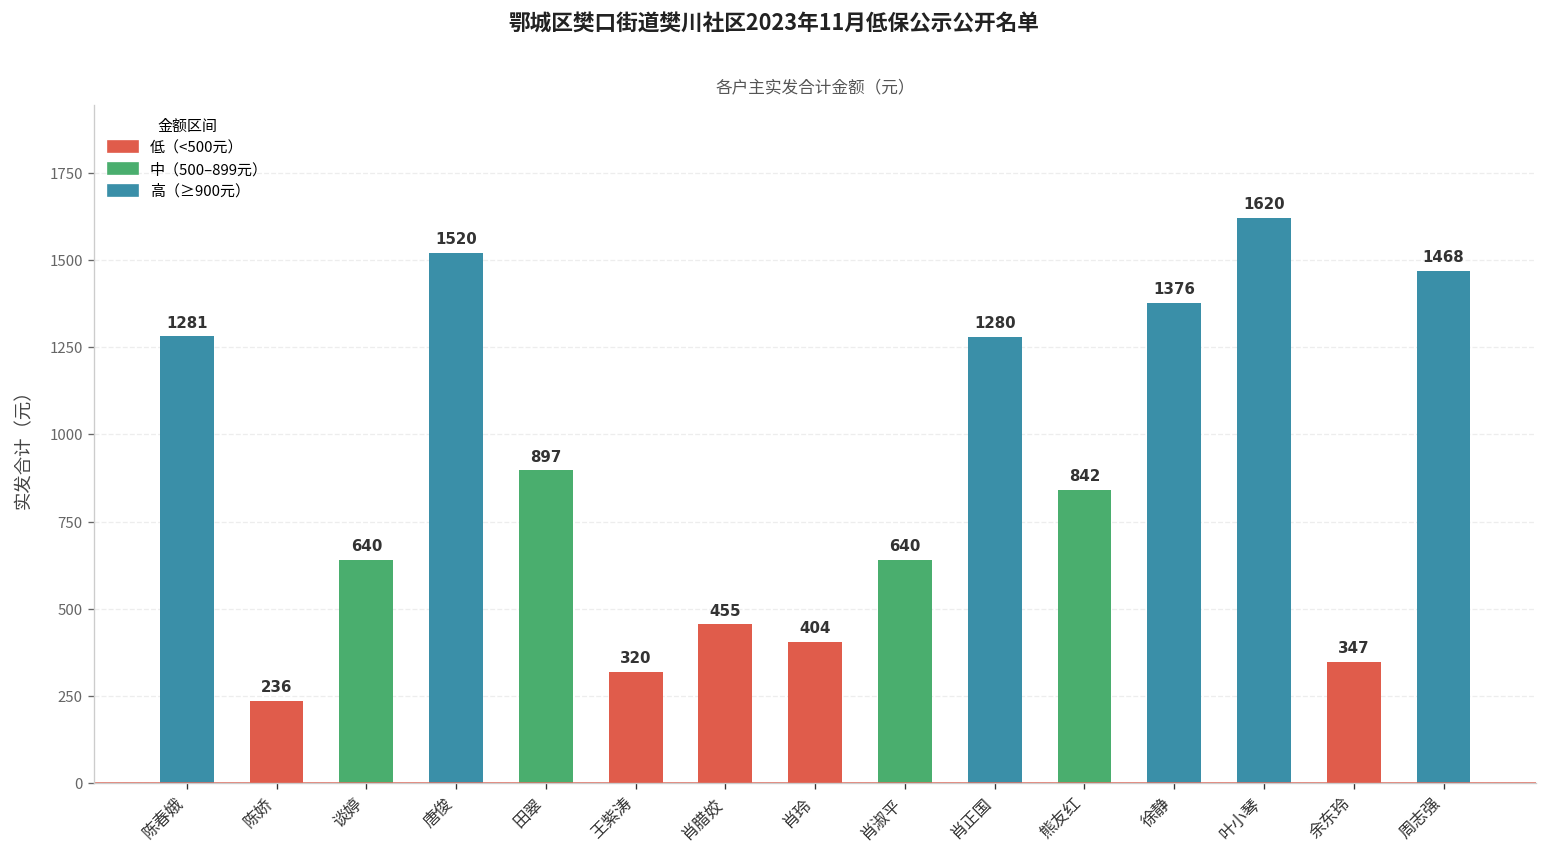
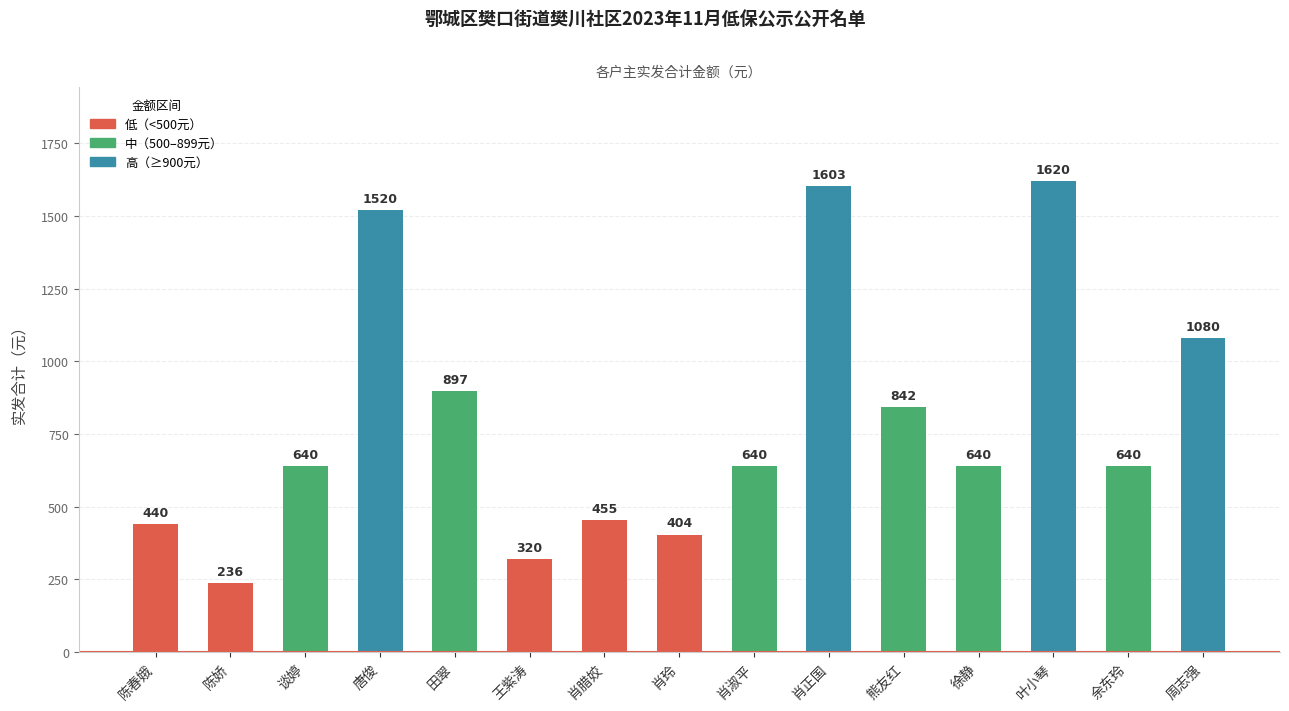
  {
-   "陈春娥": 1281,
+   "陈春娥": 440,
    "陈娇": 236,
    "谈婷": 640,
    "唐俊": 1520,
    "田翠": 897,
    "王紫涛": 320,
    "肖腊姣": 455,
    "肖玲": 404,
    "肖淑平": 640,
-   "肖正国": 1280,
+   "肖正国": 1603,
    "熊友红": 842,
-   "徐静": 1376,
+   "徐静": 640,
    "叶小琴": 1620,
-   "余东玲": 347,
-   "周志强": 1468
+   "余东玲": 640,
+   "周志强": 1080
  }
